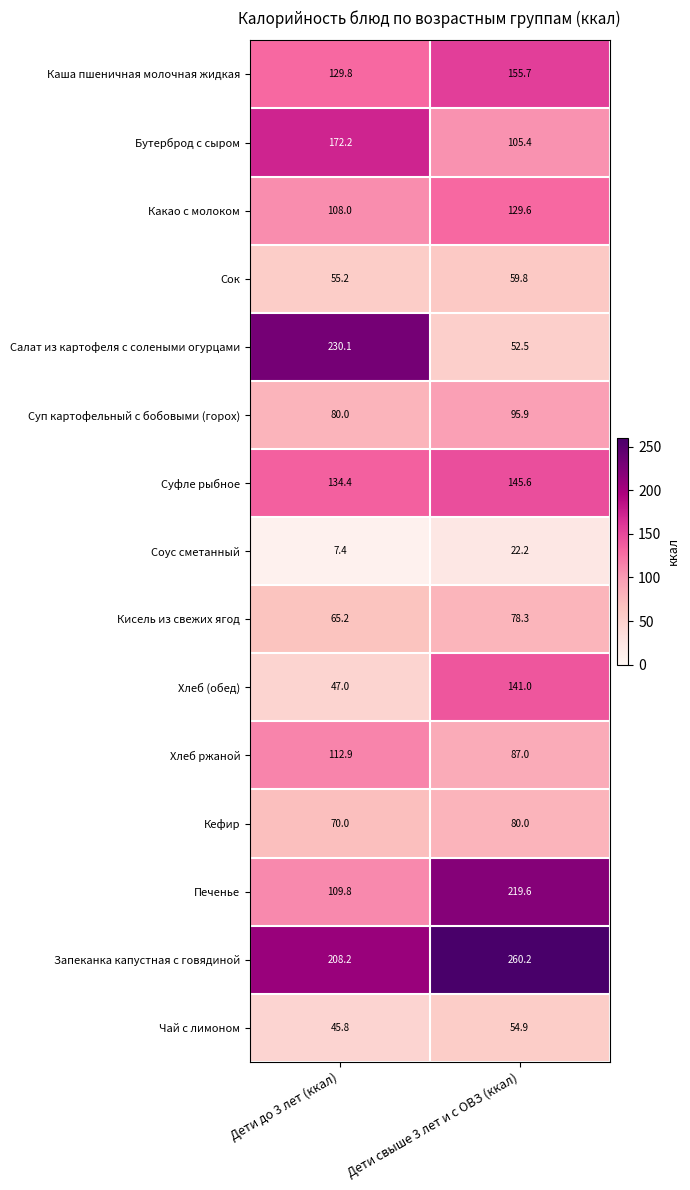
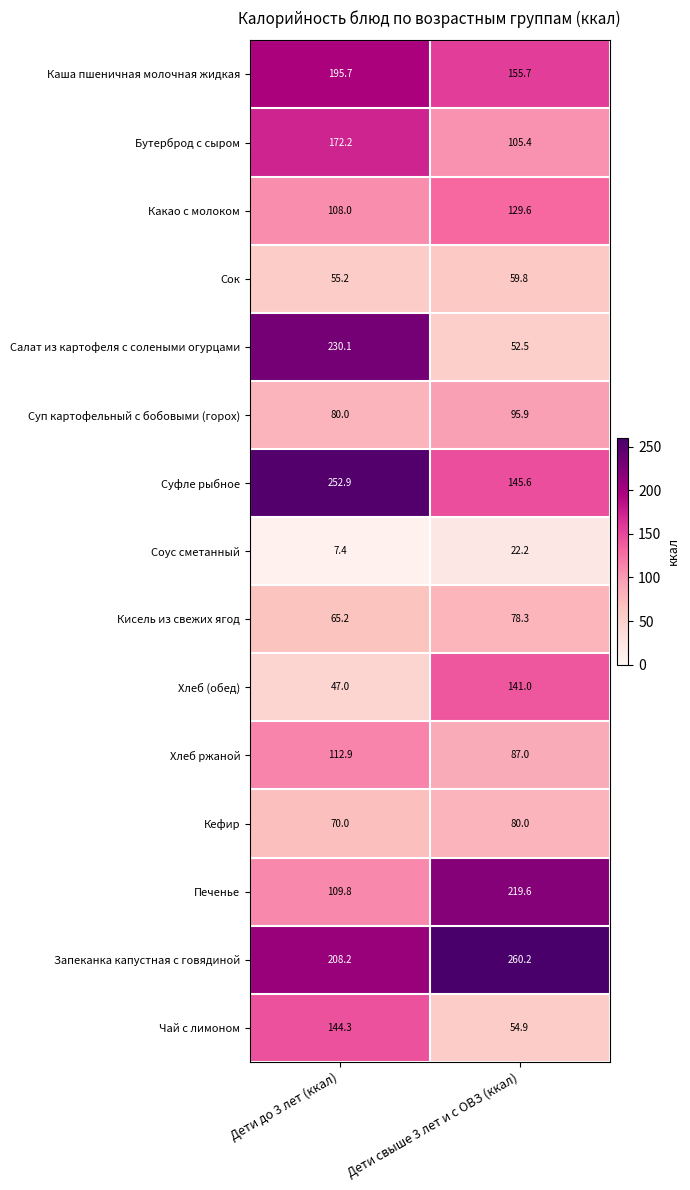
  {
    "Каша пшеничная молочная жидкая": {
-     "Дети до 3 лет (ккал)": 129.8,
+     "Дети до 3 лет (ккал)": 195.7,
      "Дети свыше 3 лет и с ОВЗ (ккал)": 155.7
    },
    "Бутерброд с сыром": {
      "Дети до 3 лет (ккал)": 172.2,
      "Дети свыше 3 лет и с ОВЗ (ккал)": 105.4
    },
    "Какао с молоком": {
      "Дети до 3 лет (ккал)": 108.0,
      "Дети свыше 3 лет и с ОВЗ (ккал)": 129.6
    },
    "Сок": {
      "Дети до 3 лет (ккал)": 55.2,
      "Дети свыше 3 лет и с ОВЗ (ккал)": 59.8
    },
    "Салат из картофеля с солеными огурцами": {
      "Дети до 3 лет (ккал)": 230.1,
      "Дети свыше 3 лет и с ОВЗ (ккал)": 52.5
    },
    "Суп картофельный с бобовыми (горох)": {
      "Дети до 3 лет (ккал)": 80.0,
      "Дети свыше 3 лет и с ОВЗ (ккал)": 95.9
    },
    "Суфле рыбное": {
-     "Дети до 3 лет (ккал)": 134.4,
+     "Дети до 3 лет (ккал)": 252.9,
      "Дети свыше 3 лет и с ОВЗ (ккал)": 145.6
    },
    "Соус сметанный": {
      "Дети до 3 лет (ккал)": 7.4,
      "Дети свыше 3 лет и с ОВЗ (ккал)": 22.2
    },
    "Кисель из свежих ягод": {
      "Дети до 3 лет (ккал)": 65.2,
      "Дети свыше 3 лет и с ОВЗ (ккал)": 78.3
    },
    "Хлеб (обед)": {
      "Дети до 3 лет (ккал)": 47.0,
      "Дети свыше 3 лет и с ОВЗ (ккал)": 141.0
    },
    "Хлеб ржаной": {
      "Дети до 3 лет (ккал)": 112.9,
      "Дети свыше 3 лет и с ОВЗ (ккал)": 87.0
    },
    "Кефир": {
      "Дети до 3 лет (ккал)": 70.0,
      "Дети свыше 3 лет и с ОВЗ (ккал)": 80.0
    },
    "Печенье": {
      "Дети до 3 лет (ккал)": 109.8,
      "Дети свыше 3 лет и с ОВЗ (ккал)": 219.6
    },
    "Запеканка капустная с говядиной": {
      "Дети до 3 лет (ккал)": 208.2,
      "Дети свыше 3 лет и с ОВЗ (ккал)": 260.2
    },
    "Чай с лимоном": {
-     "Дети до 3 лет (ккал)": 45.8,
+     "Дети до 3 лет (ккал)": 144.3,
      "Дети свыше 3 лет и с ОВЗ (ккал)": 54.9
    }
  }
